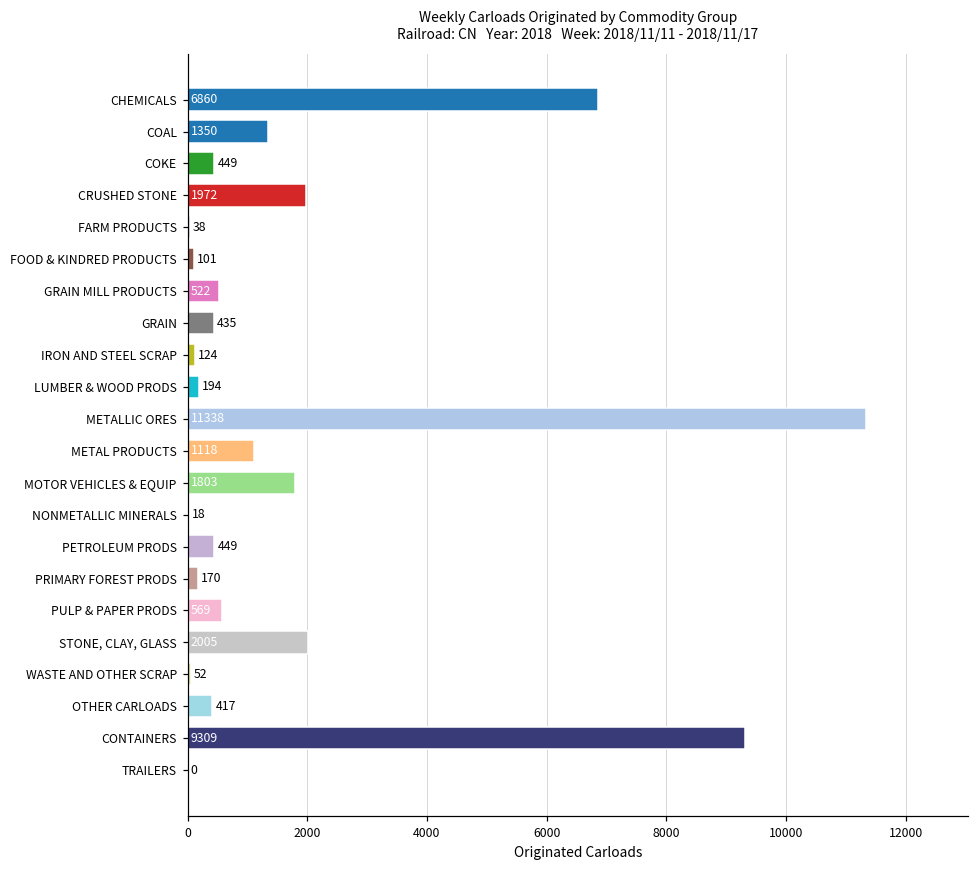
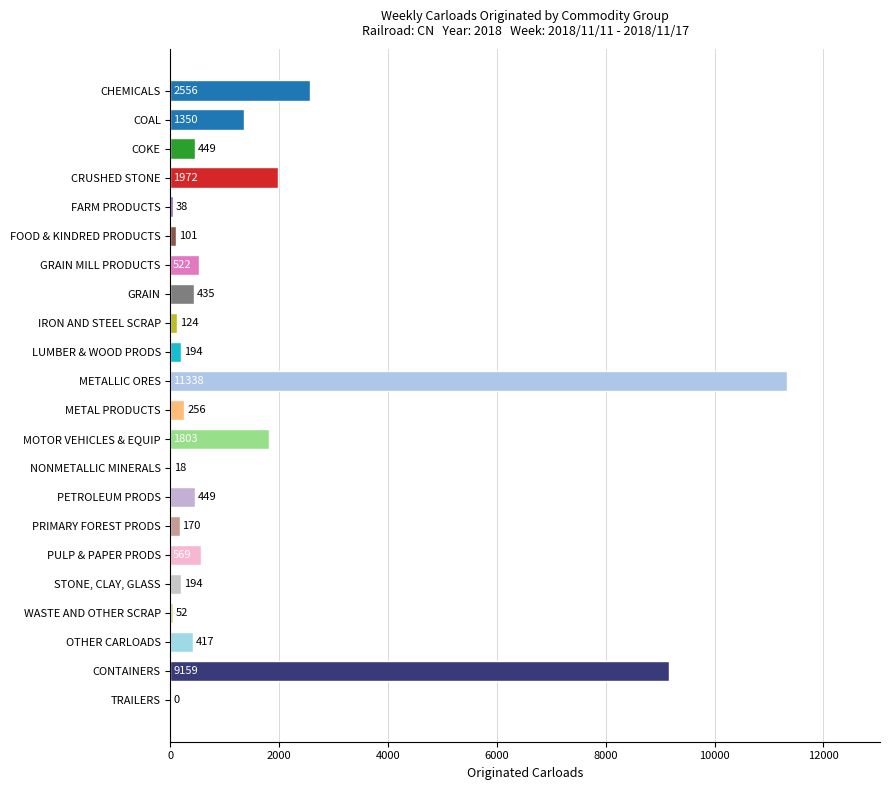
  {
-   "CHEMICALS": 6860,
+   "CHEMICALS": 2556,
    "COAL": 1350,
    "COKE": 449,
    "CRUSHED STONE": 1972,
    "FARM PRODUCTS": 38,
    "FOOD & KINDRED PRODUCTS": 101,
    "GRAIN MILL PRODUCTS": 522,
    "GRAIN": 435,
    "IRON AND STEEL SCRAP": 124,
    "LUMBER & WOOD PRODS": 194,
    "METALLIC ORES": 11338,
-   "METAL PRODUCTS": 1118,
+   "METAL PRODUCTS": 256,
    "MOTOR VEHICLES & EQUIP": 1803,
    "NONMETALLIC MINERALS": 18,
    "PETROLEUM PRODS": 449,
    "PRIMARY FOREST PRODS": 170,
    "PULP & PAPER PRODS": 569,
-   "STONE, CLAY, GLASS": 2005,
+   "STONE, CLAY, GLASS": 194,
    "WASTE AND OTHER SCRAP": 52,
    "OTHER CARLOADS": 417,
-   "CONTAINERS": 9309,
+   "CONTAINERS": 9159,
    "TRAILERS": 0
  }
